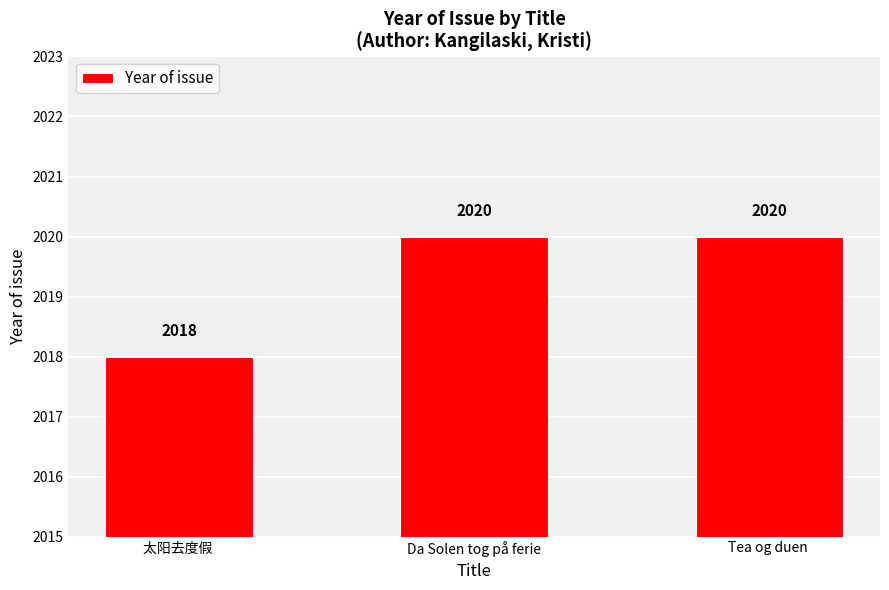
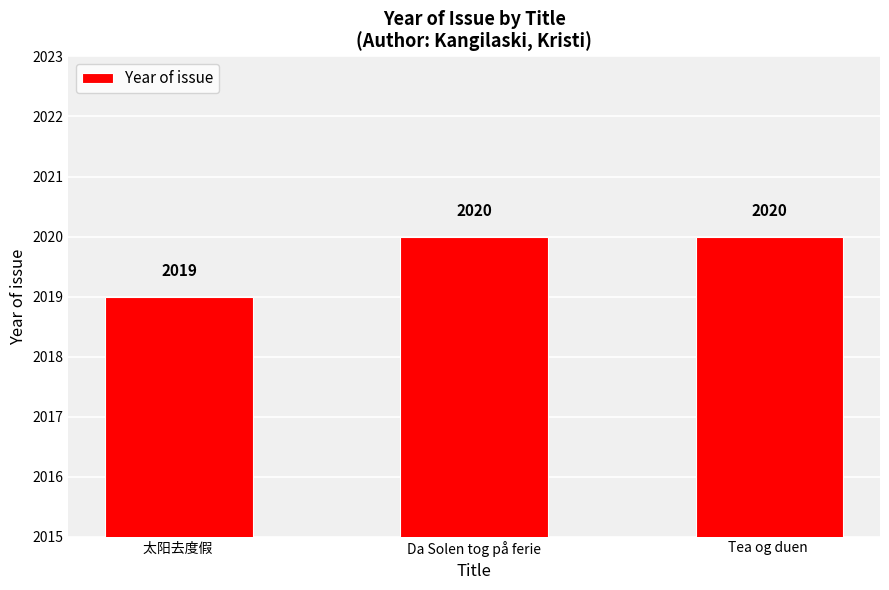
  {
-   "太阳去度假": 2018,
+   "太阳去度假": 2019,
    "Da Solen tog på ferie": 2020,
    "Tea og duen": 2020
  }
